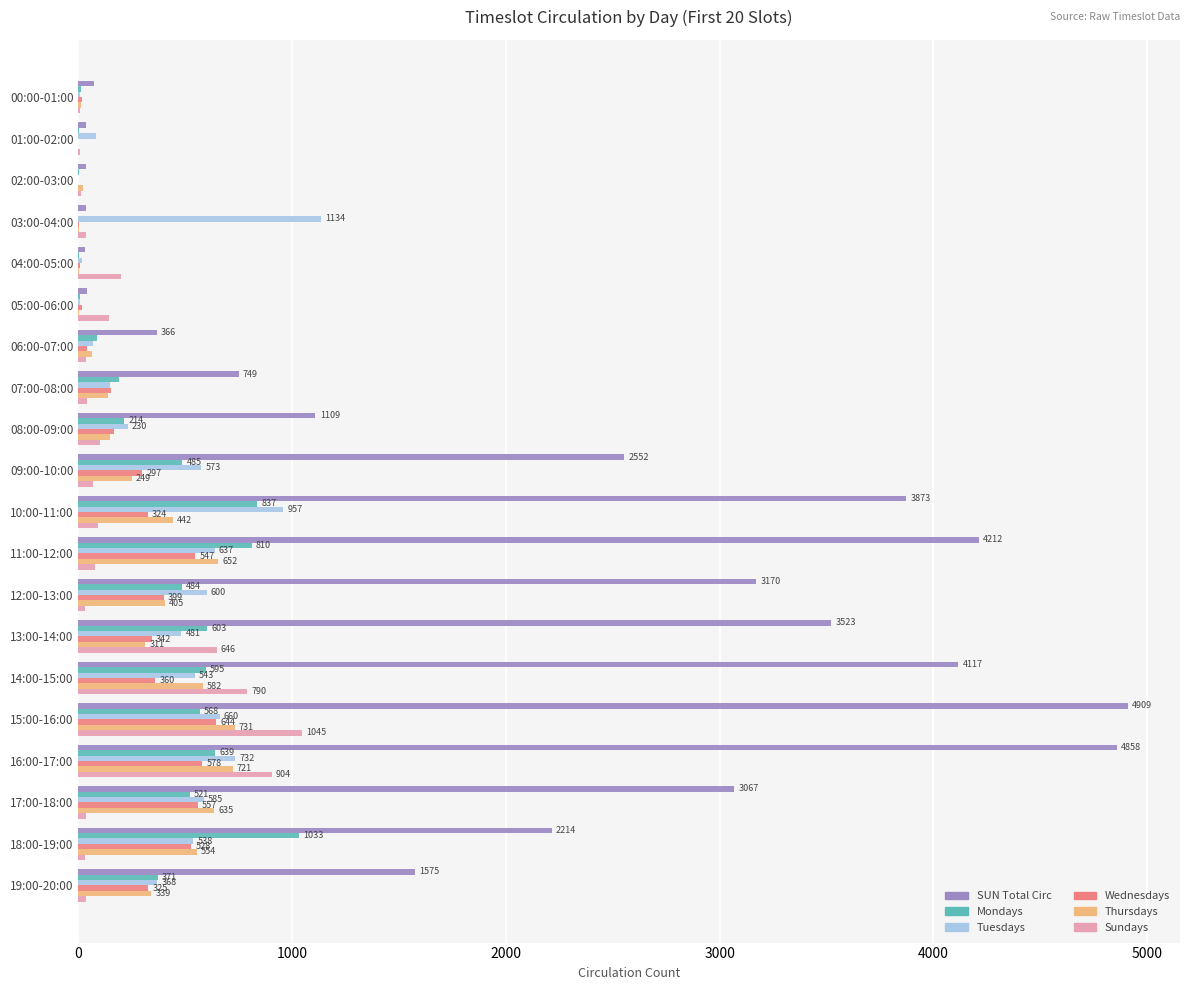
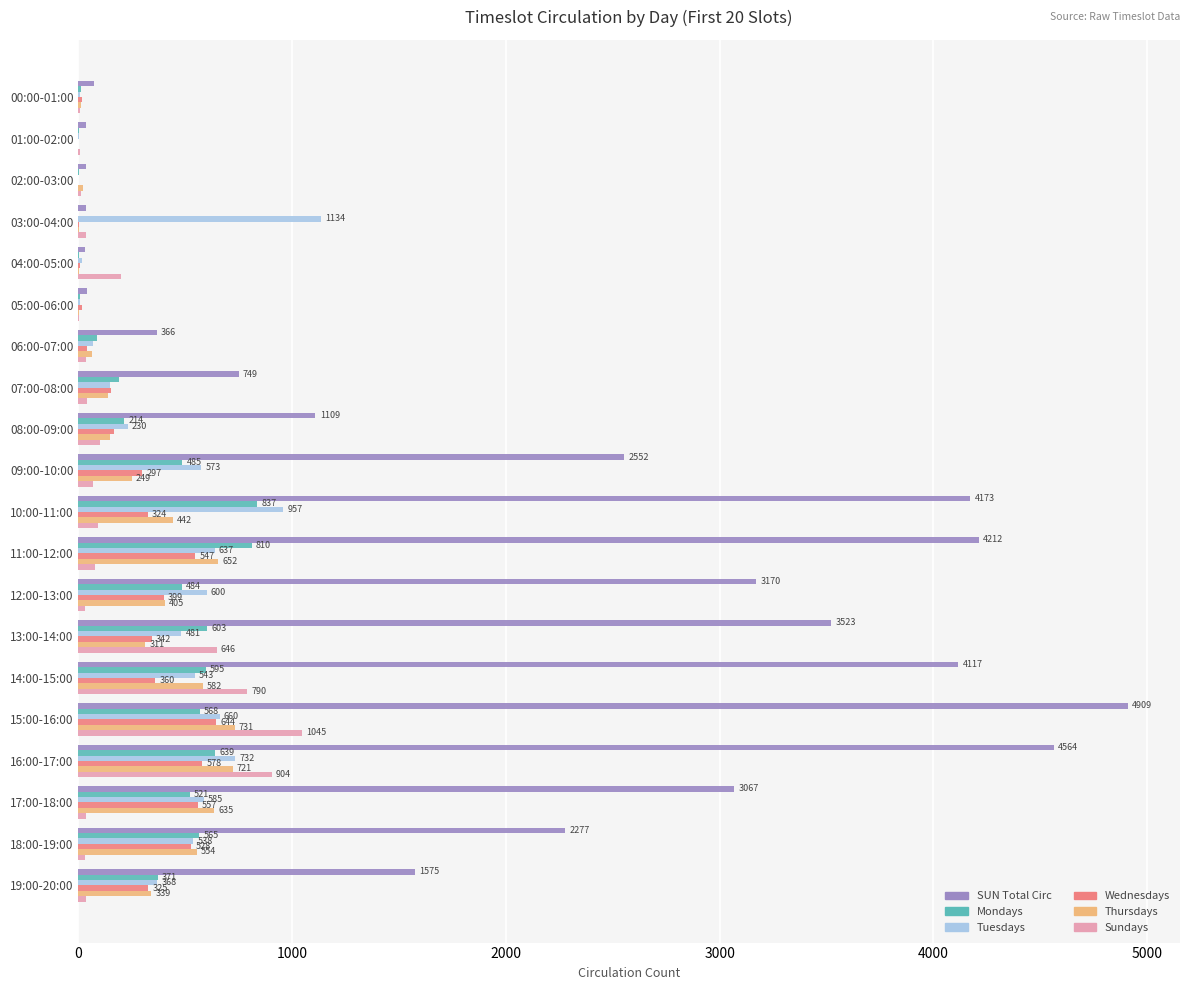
  {
    "SUN Total Circ": {
      "06:00-07:00": 366,
      "07:00-08:00": 749,
      "08:00-09:00": 1109,
      "09:00-10:00": 2552,
-     "10:00-11:00": 3873,
+     "10:00-11:00": 4173,
      "11:00-12:00": 4212,
      "12:00-13:00": 3170,
      "13:00-14:00": 3523,
      "14:00-15:00": 4117,
      "15:00-16:00": 4909,
-     "16:00-17:00": 4858,
+     "16:00-17:00": 4564,
      "17:00-18:00": 3067,
-     "18:00-19:00": 2214,
+     "18:00-19:00": 2277,
      "19:00-20:00": 1575
    },
    "Mondays": {
      "09:00-10:00": 485,
      "10:00-11:00": 837,
      "11:00-12:00": 810,
      "12:00-13:00": 484,
      "13:00-14:00": 603,
      "14:00-15:00": 595,
      "15:00-16:00": 568,
      "16:00-17:00": 639,
      "17:00-18:00": 521,
-     "18:00-19:00": 1033
+     "18:00-19:00": 565
    },
    "Tuesdays": {
-     "01:00-02:00": 80,
+     "01:00-02:00": 0,
      "02:00-03:00": 0,
      "04:00-05:00": 20,
      "06:00-07:00": 70,
      "07:00-08:00": 150
    },
    "Sundays": {
      "03:00-04:00": 30,
      "04:00-05:00": 200,
-     "05:00-06:00": 150,
+     "05:00-06:00": 0,
      "06:00-07:00": 30,
      "07:00-08:00": 40,
      "08:00-09:00": 100,
      "09:00-10:00": 70,
      "10:00-11:00": 90,
      "11:00-12:00": 80,
      "12:00-13:00": 30,
      "17:00-18:00": 40,
      "18:00-19:00": 30,
      "19:00-20:00": 30
    }
  }
